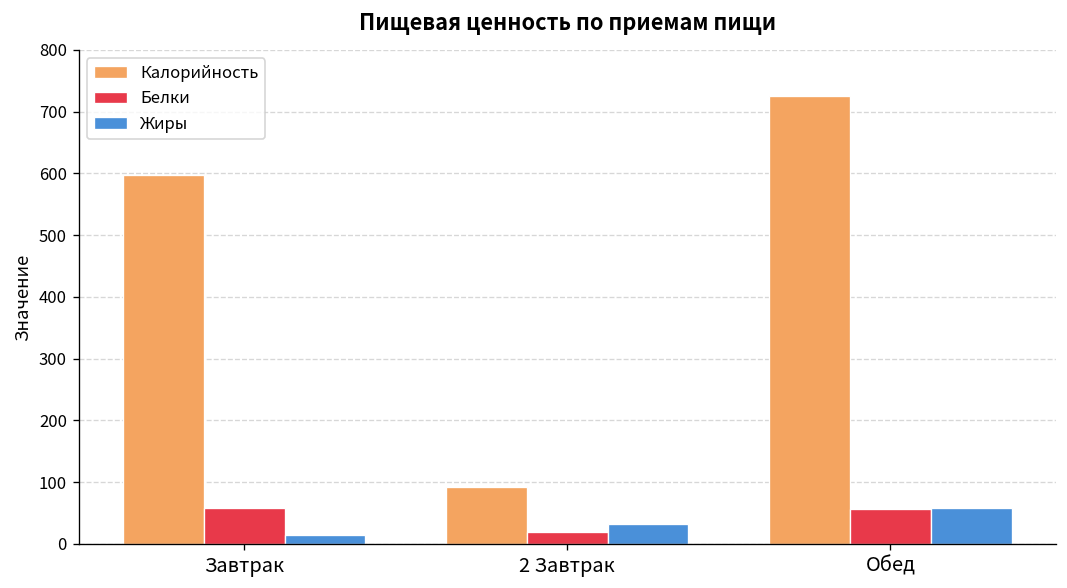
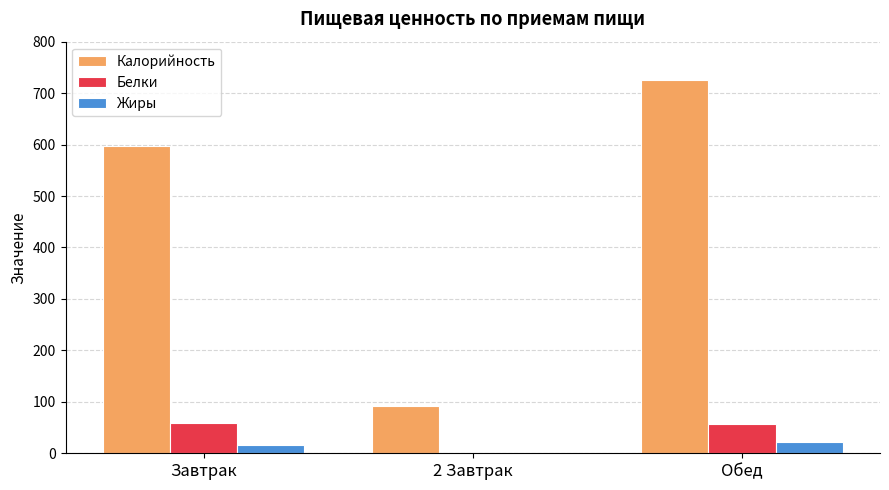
  {
    "Калорийность": {
      "Завтрак": 600,
      "2 Завтрак": 90,
      "Обед": 730
    },
    "Белки": {
      "Завтрак": 60,
-     "2 Завтрак": 20,
+     "2 Завтрак": 0,
      "Обед": 60
    },
    "Жиры": {
      "Завтрак": 20,
-     "2 Завтрак": 30,
-     "Обед": 60
+     "2 Завтрак": 0,
+     "Обед": 20
    }
  }
